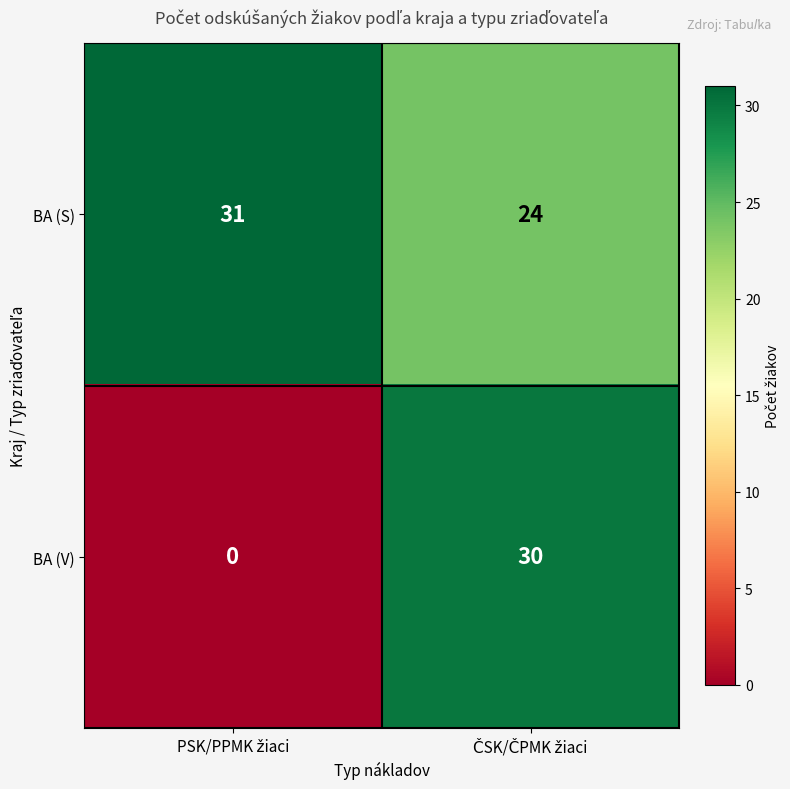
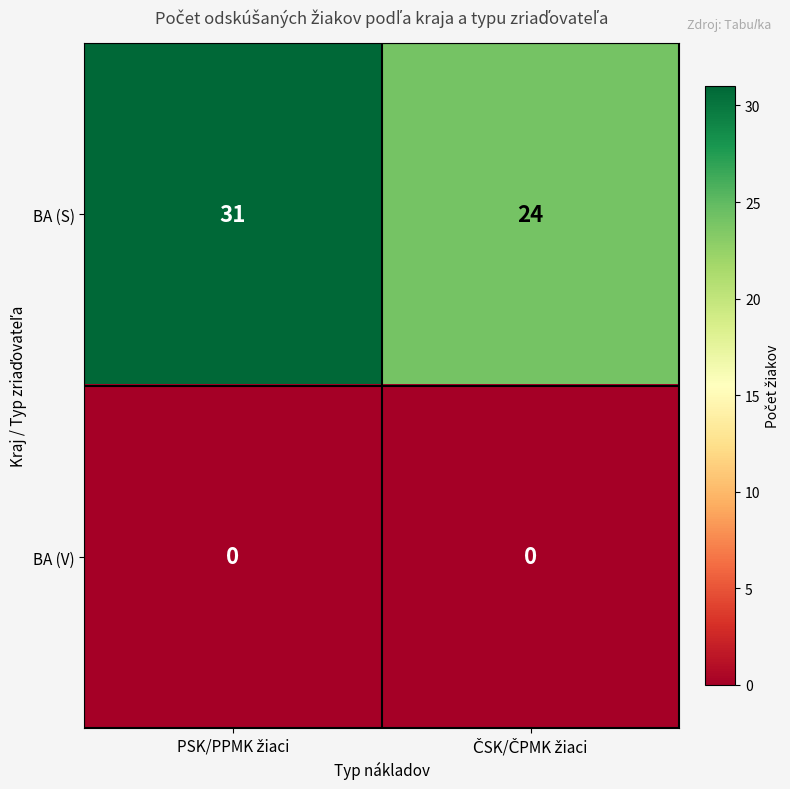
  {
    "BA (S)": {
      "PSK/PPMK žiaci": 31,
      "ČSK/ČPMK žiaci": 24
    },
    "BA (V)": {
      "PSK/PPMK žiaci": 0,
-     "ČSK/ČPMK žiaci": 30
+     "ČSK/ČPMK žiaci": 0
    }
  }
